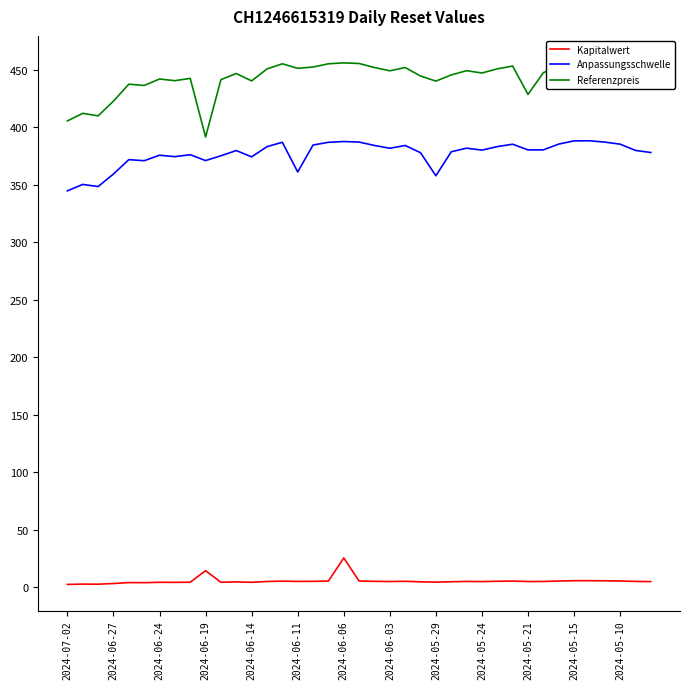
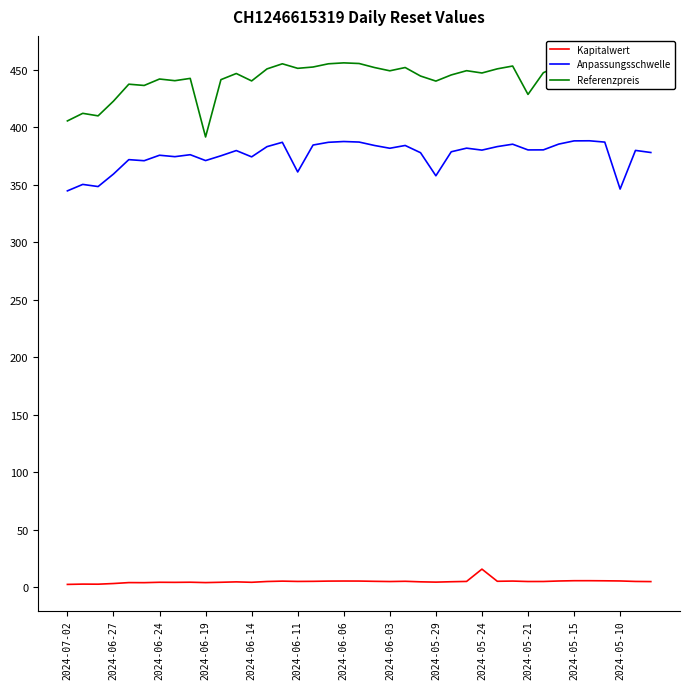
  {
    "Kapitalwert": {
      "2024-07-02": 2,
      "2024-06-27": 3,
      "2024-06-24": 4,
-     "2024-06-19": 14,
+     "2024-06-19": 4,
      "2024-06-14": 4,
      "2024-06-11": 5,
-     "2024-06-06": 25,
+     "2024-06-06": 5,
      "2024-06-03": 5,
      "2024-05-29": 4,
-     "2024-05-24": 5,
+     "2024-05-24": 16,
      "2024-05-21": 5,
      "2024-05-15": 6,
      "2024-05-10": 5
    },
    "Anpassungsschwelle": {
      "2024-07-02": 345,
      "2024-06-27": 359,
      "2024-06-24": 376,
      "2024-06-19": 371,
      "2024-06-14": 374,
      "2024-06-11": 361,
      "2024-06-06": 388,
      "2024-06-03": 382,
      "2024-05-29": 358,
      "2024-05-24": 380,
      "2024-05-21": 380,
      "2024-05-15": 388,
-     "2024-05-10": 385
+     "2024-05-10": 346
    },
    "Referenzpreis": {
      "2024-07-02": 406,
      "2024-06-27": 423,
      "2024-06-24": 442,
      "2024-06-19": 392,
      "2024-06-14": 440,
      "2024-06-11": 451,
      "2024-06-06": 456,
      "2024-06-03": 449,
      "2024-05-29": 440,
      "2024-05-24": 447,
      "2024-05-21": 429
    }
  }
